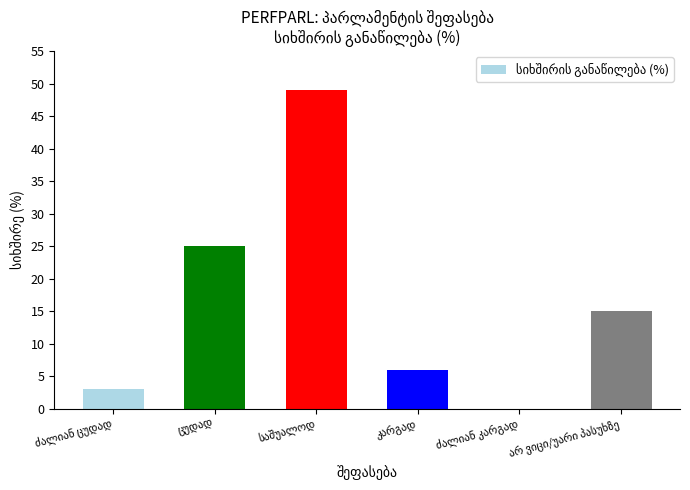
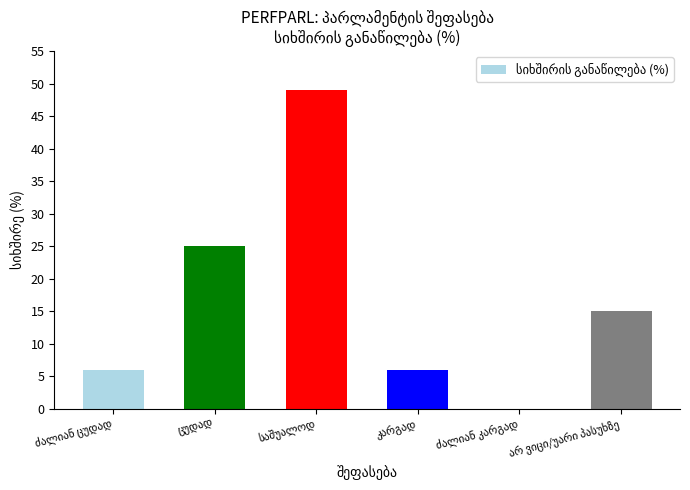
  {
-   "ძალიან ცუდად": 3,
+   "ძალიან ცუდად": 6,
    "ცუდად": 25,
    "საშუალოდ": 49,
    "კარგად": 6,
    "ძალიან კარგად": 0,
    "არ ვიცი/უარი პასუხზე": 15
  }
